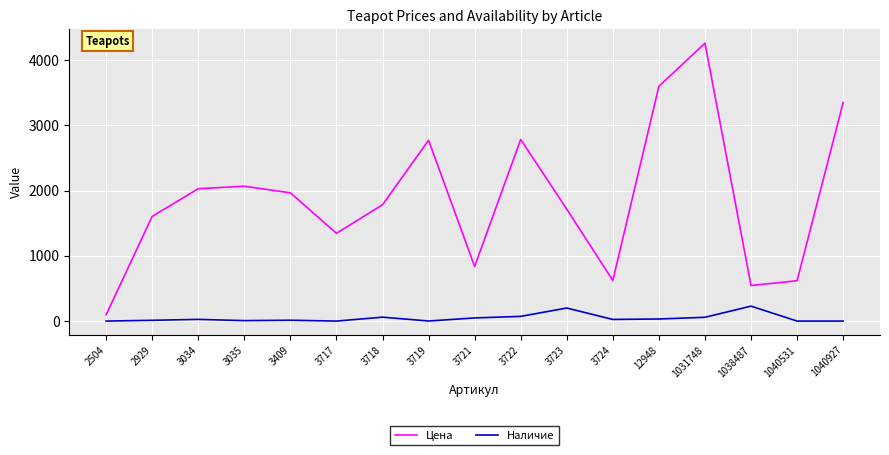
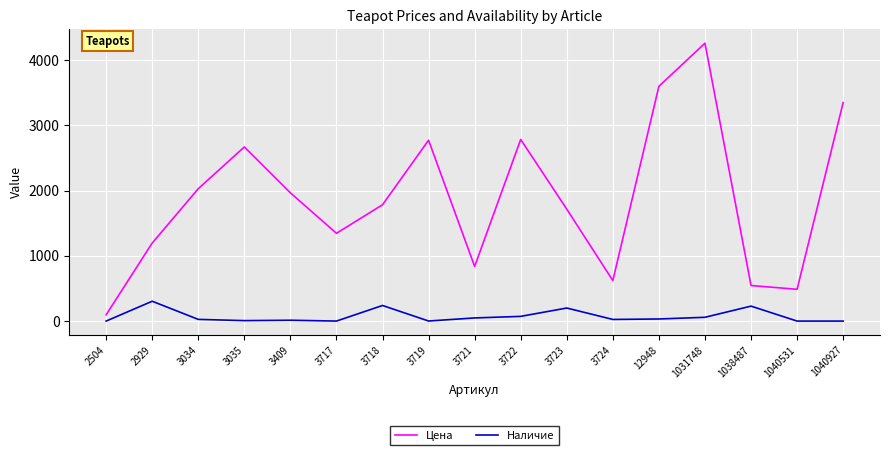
  {
    "Цена": {
      "2504": 100,
-     "2929": 1600,
+     "2929": 1200,
      "3034": 2000,
-     "3035": 2100,
+     "3035": 2700,
      "3409": 2000,
      "3717": 1300,
      "3718": 1800,
      "3719": 2800,
      "3721": 800,
      "3722": 2800,
      "3723": 1700,
      "3724": 600,
      "12948": 3600,
      "1031748": 4300,
      "1038487": 500,
-     "1040531": 600,
+     "1040531": 500,
      "1040927": 3300
    },
    "Наличие": {
      "2504": 0,
-     "2929": 0,
+     "2929": 300,
      "3034": 0,
      "3035": 0,
      "3409": 0,
      "3717": 0,
-     "3718": 100,
+     "3718": 200,
      "3719": 0,
      "3721": 0,
      "3722": 100,
      "3723": 200,
      "3724": 0,
      "12948": 0,
      "1031748": 100,
      "1038487": 200,
      "1040531": 0,
      "1040927": 0
    }
  }
